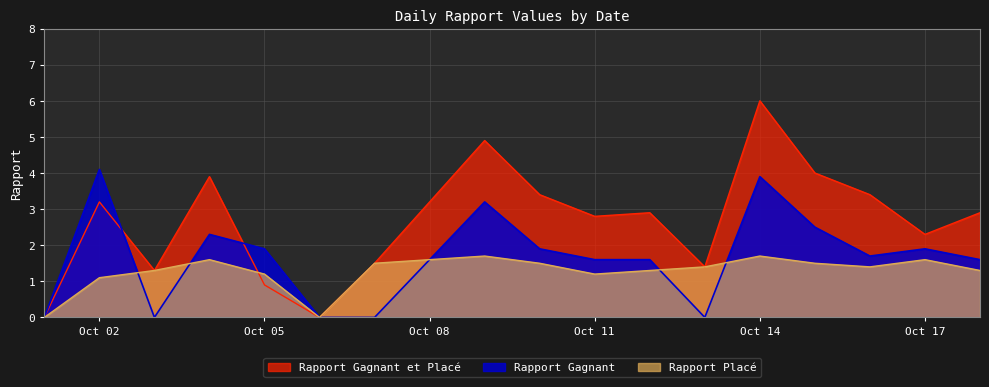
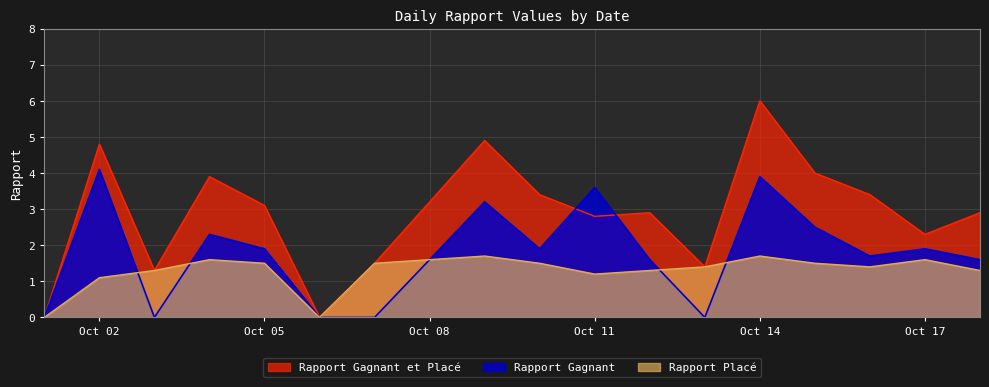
  {
    "Rapport Gagnant et Placé": {
-     "Oct 02": 3.2,
-     "Oct 05": 0.9,
+     "Oct 02": 4.8,
+     "Oct 05": 3.1,
      "Oct 11": 2.8,
      "Oct 14": 6.0,
      "Oct 17": 2.3
    },
    "Rapport Gagnant": {
      "Oct 02": 4.1,
      "Oct 05": 1.9,
-     "Oct 11": 1.6,
+     "Oct 11": 3.6,
      "Oct 14": 3.9,
      "Oct 17": 1.9
    },
    "Rapport Placé": {
      "Oct 02": 1.1,
-     "Oct 05": 1.2,
+     "Oct 05": 1.5,
      "Oct 11": 1.2,
      "Oct 14": 1.7,
      "Oct 17": 1.6
    }
  }
